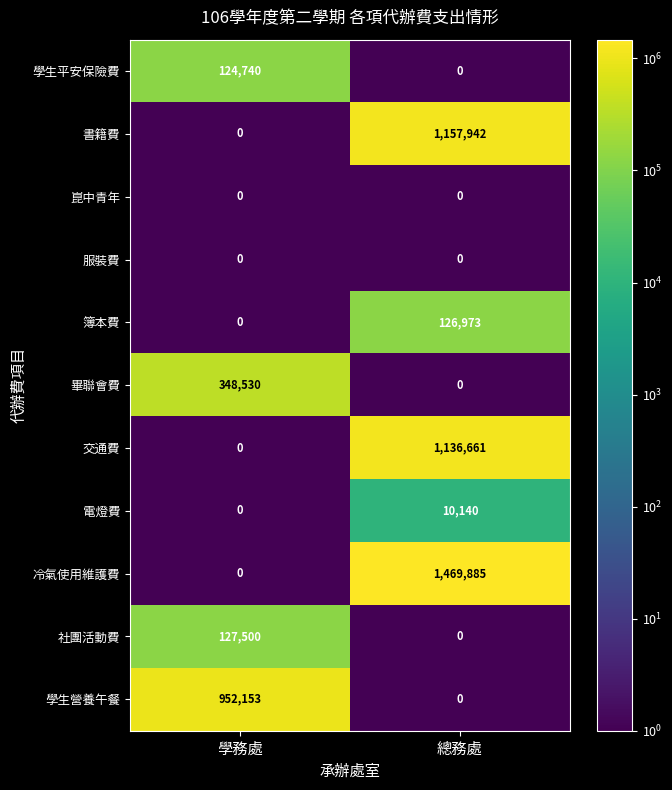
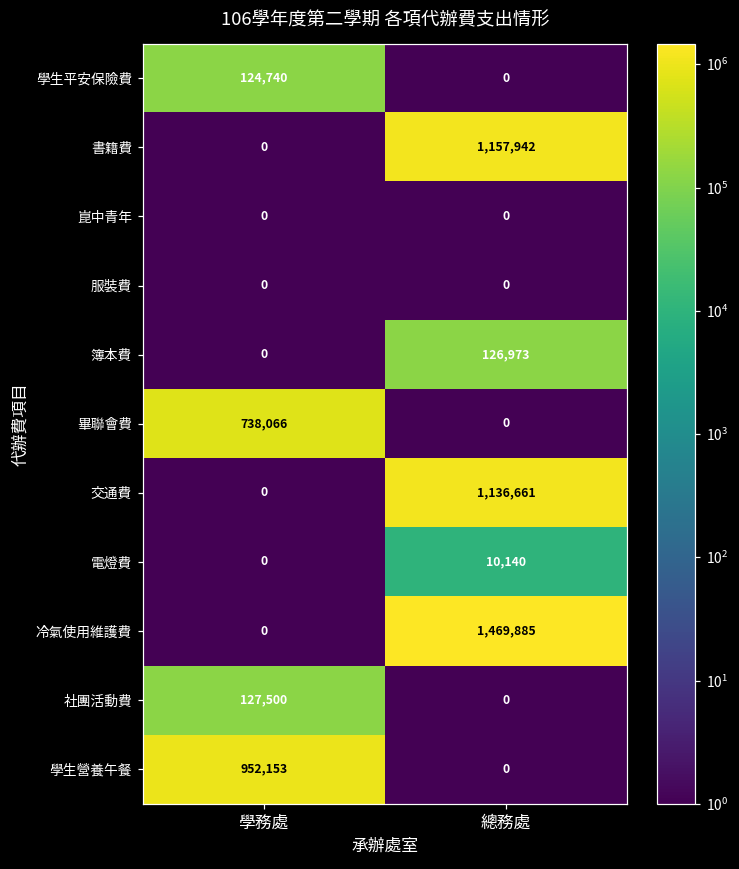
  {
    "學生平安保險費": {
      "學務處": "124,740",
      "總務處": "0"
    },
    "書籍費": {
      "學務處": "0",
      "總務處": "1,157,942"
    },
    "崑中青年": {
      "學務處": "0",
      "總務處": "0"
    },
    "服裝費": {
      "學務處": "0",
      "總務處": "0"
    },
    "簿本費": {
      "學務處": "0",
      "總務處": "126,973"
    },
    "畢聯會費": {
-     "學務處": "348,530",
+     "學務處": "738,066",
      "總務處": "0"
    },
    "交通費": {
      "學務處": "0",
      "總務處": "1,136,661"
    },
    "電燈費": {
      "學務處": "0",
      "總務處": "10,140"
    },
    "冷氣使用維護費": {
      "學務處": "0",
      "總務處": "1,469,885"
    },
    "社團活動費": {
      "學務處": "127,500",
      "總務處": "0"
    },
    "學生營養午餐": {
      "學務處": "952,153",
      "總務處": "0"
    }
  }
